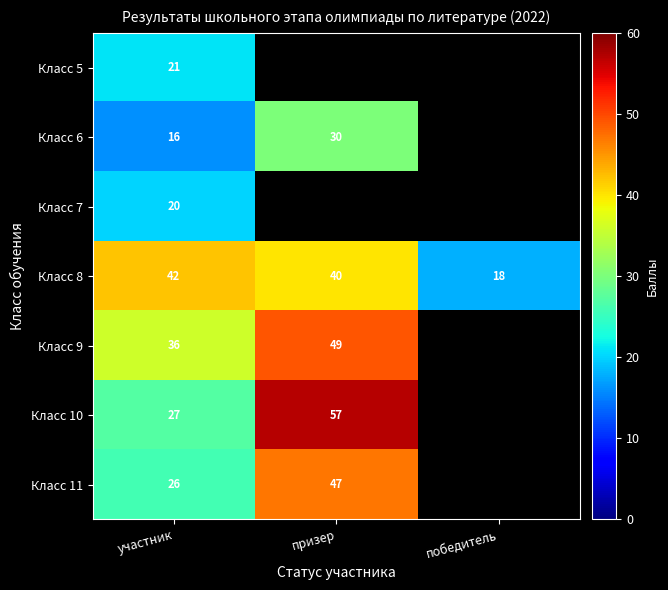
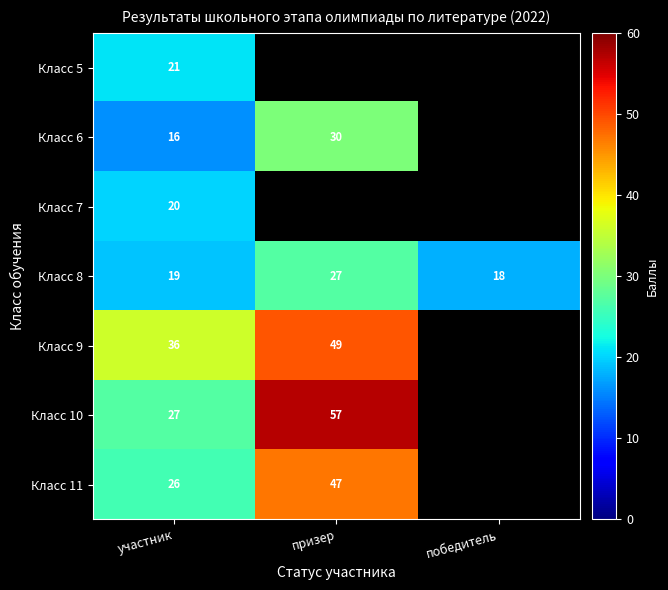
  {
    "Класс 5": {
      "участник": 21
    },
    "Класс 6": {
      "участник": 16,
      "призер": 30
    },
    "Класс 7": {
      "участник": 20
    },
    "Класс 8": {
-     "участник": 42,
-     "призер": 40,
+     "участник": 19,
+     "призер": 27,
      "победитель": 18
    },
    "Класс 9": {
      "участник": 36,
      "призер": 49
    },
    "Класс 10": {
      "участник": 27,
      "призер": 57
    },
    "Класс 11": {
      "участник": 26,
      "призер": 47
    }
  }
